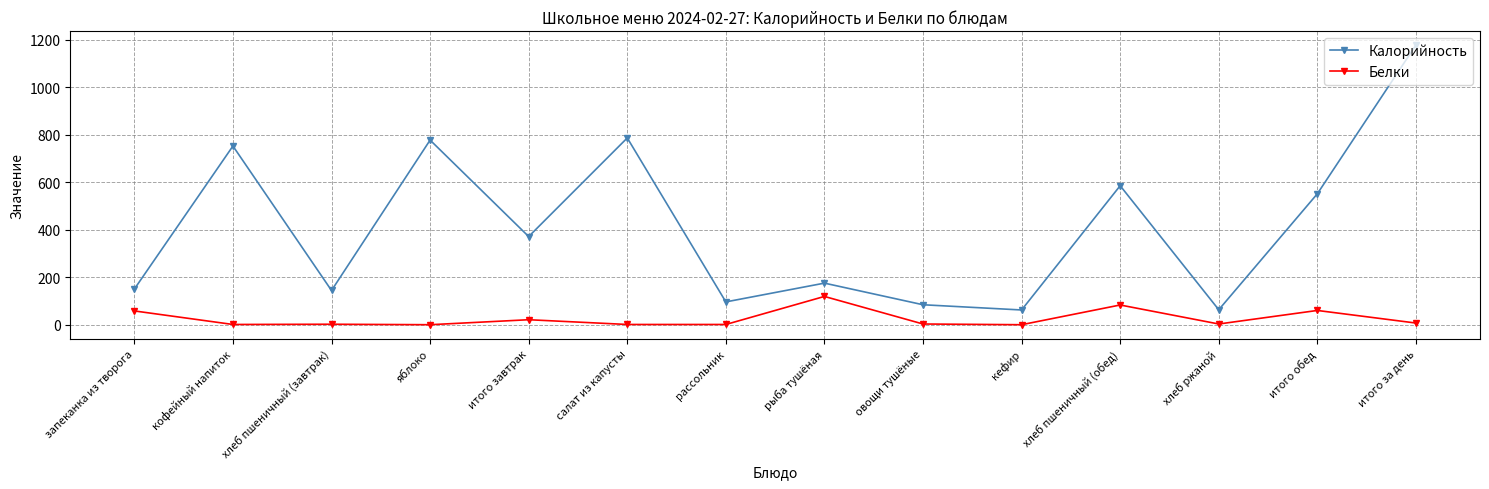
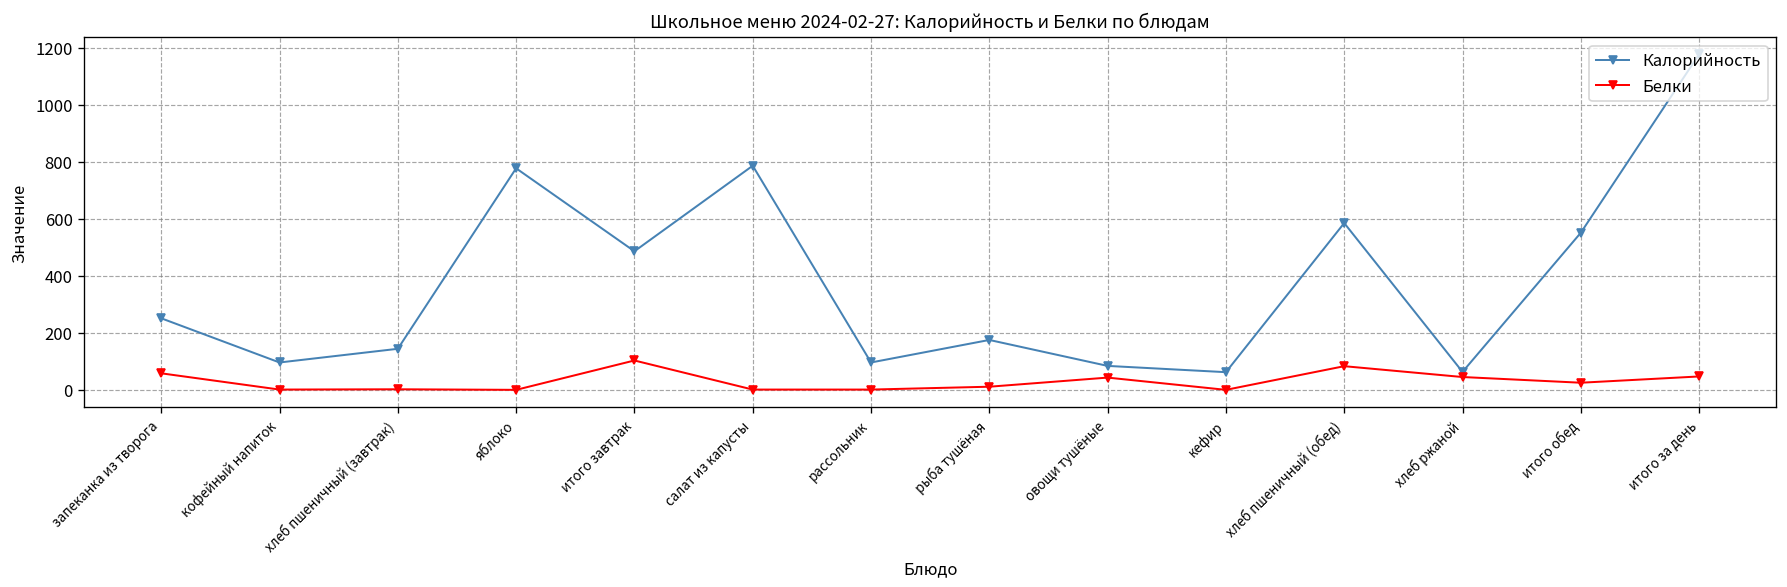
  {
    "Калорийность": {
-     "запеканка из творога": 150,
-     "кофейный напиток": 750,
+     "запеканка из творога": 250,
+     "кофейный напиток": 100,
      "хлеб пшеничный (завтрак)": 140,
      "яблоко": 780,
-     "итого завтрак": 370,
+     "итого завтрак": 490,
      "салат из капусты": 790,
      "рассольник": 100,
      "рыба тушёная": 180,
      "овощи тушёные": 80,
      "кефир": 60,
      "хлеб пшеничный (обед)": 590,
      "хлеб ржаной": 60,
      "итого обед": 550
    },
    "Белки": {
      "запеканка из творога": 60,
      "кофейный напиток": 0,
      "хлеб пшеничный (завтрак)": 0,
      "яблоко": 0,
-     "итого завтрак": 20,
+     "итого завтрак": 100,
      "салат из капусты": 0,
      "рассольник": 0,
-     "рыба тушёная": 120,
-     "овощи тушёные": 0,
+     "рыба тушёная": 10,
+     "овощи тушёные": 40,
      "кефир": 0,
      "хлеб пшеничный (обед)": 80,
-     "хлеб ржаной": 0,
-     "итого обед": 60,
-     "итого за день": 10
+     "хлеб ржаной": 50,
+     "итого обед": 30,
+     "итого за день": 50
    }
  }
